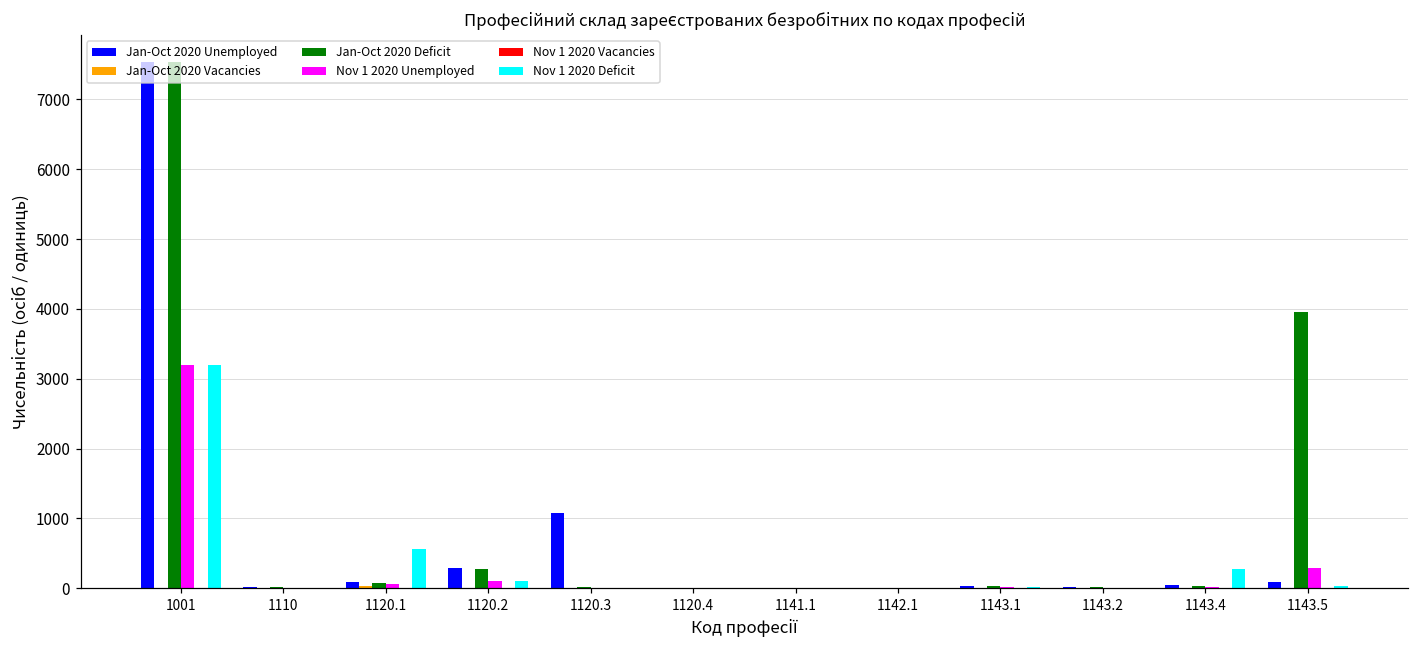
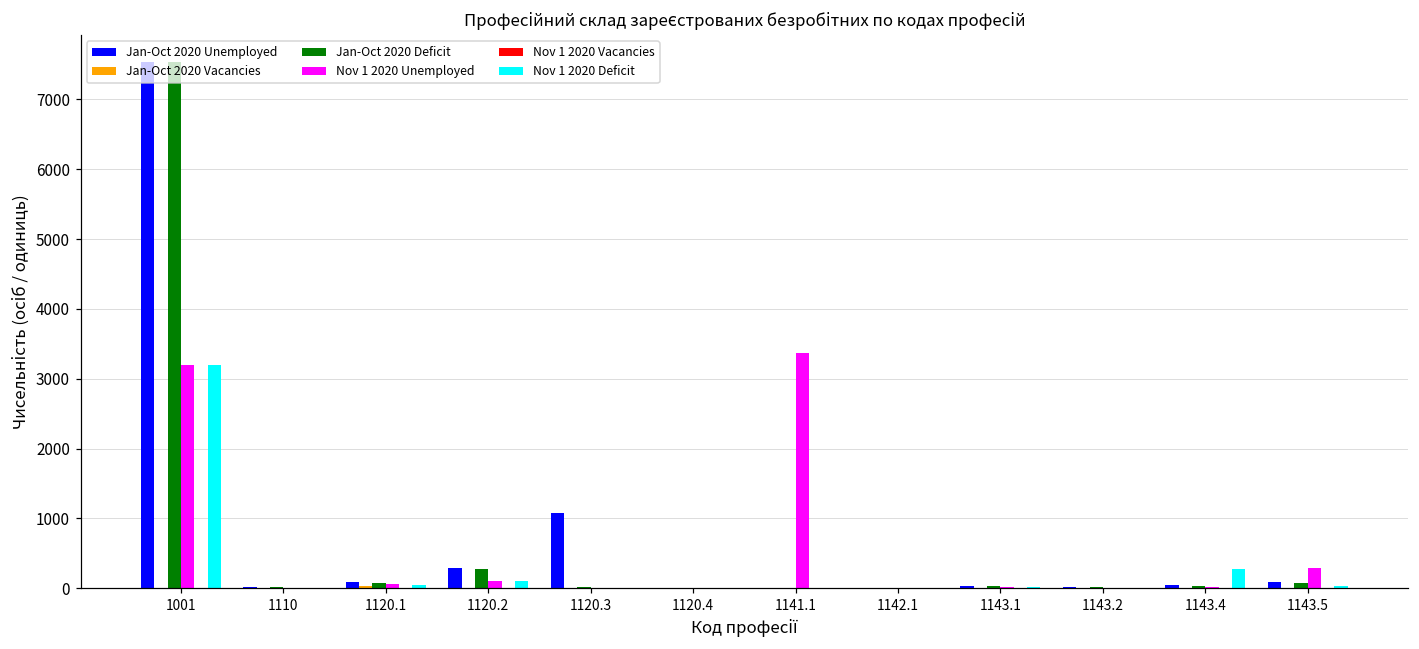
  {
    "Jan-Oct 2020 Unemployed": {
      "1120.1": 100,
      "1120.2": 300,
      "1120.3": 1100,
      "1143.5": 100
    },
    "Jan-Oct 2020 Vacancies": {
      "1001": 0,
      "1110": 0,
      "1120.4": 0,
      "1141.1": 0,
      "1142.1": 0,
      "1143.2": 0
    },
    "Jan-Oct 2020 Deficit": {
      "1120.1": 100,
      "1120.2": 300,
-     "1143.5": 4000
+     "1143.5": 100
    },
    "Nov 1 2020 Unemployed": {
      "1001": 3200,
      "1120.1": 100,
      "1120.2": 100,
      "1120.4": 0,
-     "1141.1": 0,
+     "1141.1": 3400,
      "1143.5": 300
    },
    "Nov 1 2020 Vacancies": {
      "1001": 0,
      "1110": 0,
      "1120.2": 0,
      "1120.3": 0,
      "1120.4": 0,
      "1141.1": 0,
      "1142.1": 0,
      "1143.1": 0,
      "1143.2": 0,
      "1143.5": 0
    },
    "Nov 1 2020 Deficit": {
      "1001": 3200,
-     "1120.1": 600,
+     "1120.1": 100,
      "1120.2": 100,
      "1120.4": 0,
      "1141.1": 0,
      "1143.4": 300
    }
  }
